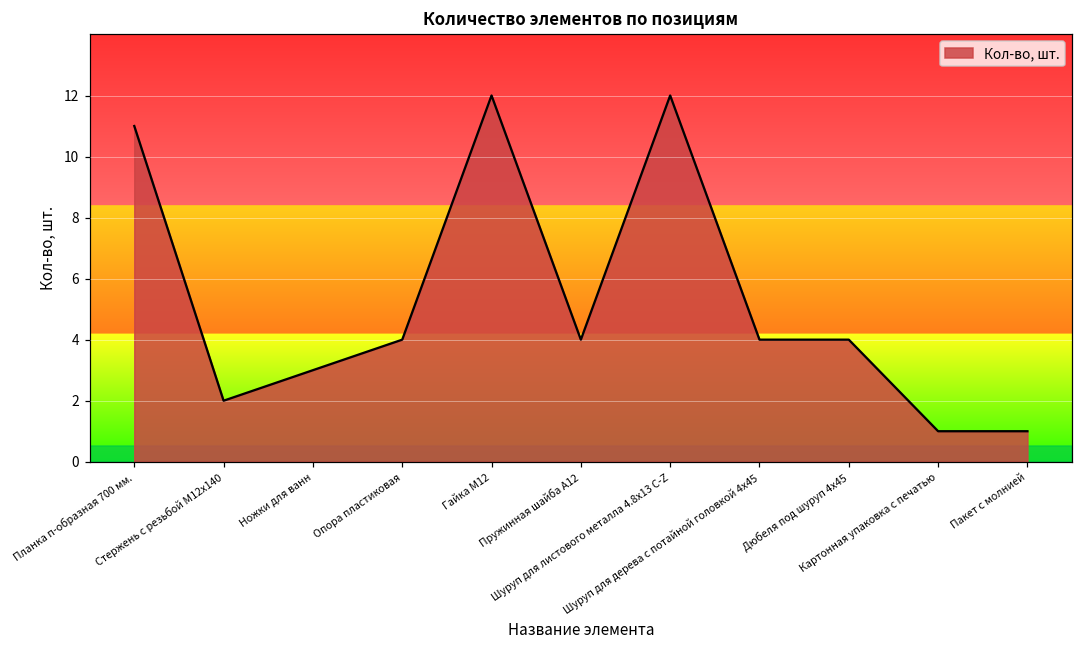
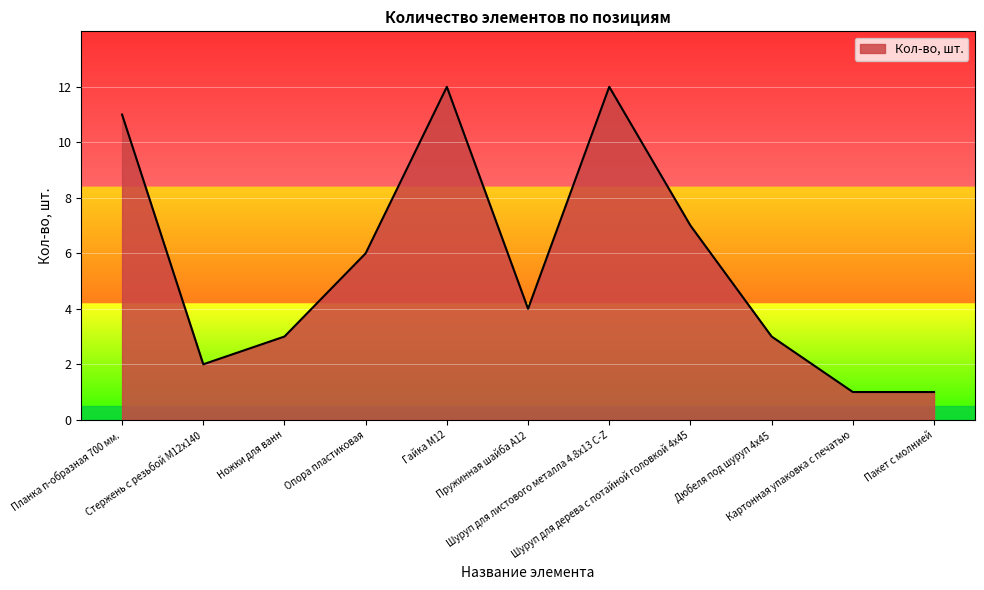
  {
    "Планка п-образная 700 мм.": 11,
    "Стержень с резьбой M12x140": 2,
    "Ножки для ванн": 3,
-   "Опора пластиковая": 4,
+   "Опора пластиковая": 6,
    "Гайка М12": 12,
    "Пружинная шайба A12": 4,
    "Шуруп для листового металла 4.8x13 C-Z": 12,
-   "Шуруп для дерева с потайной головкой 4x45": 4,
-   "Дюбеля под шуруп 4x45": 4,
+   "Шуруп для дерева с потайной головкой 4x45": 7,
+   "Дюбеля под шуруп 4x45": 3,
    "Картонная упаковка с печатью": 1,
    "Пакет с молнией": 1
  }
